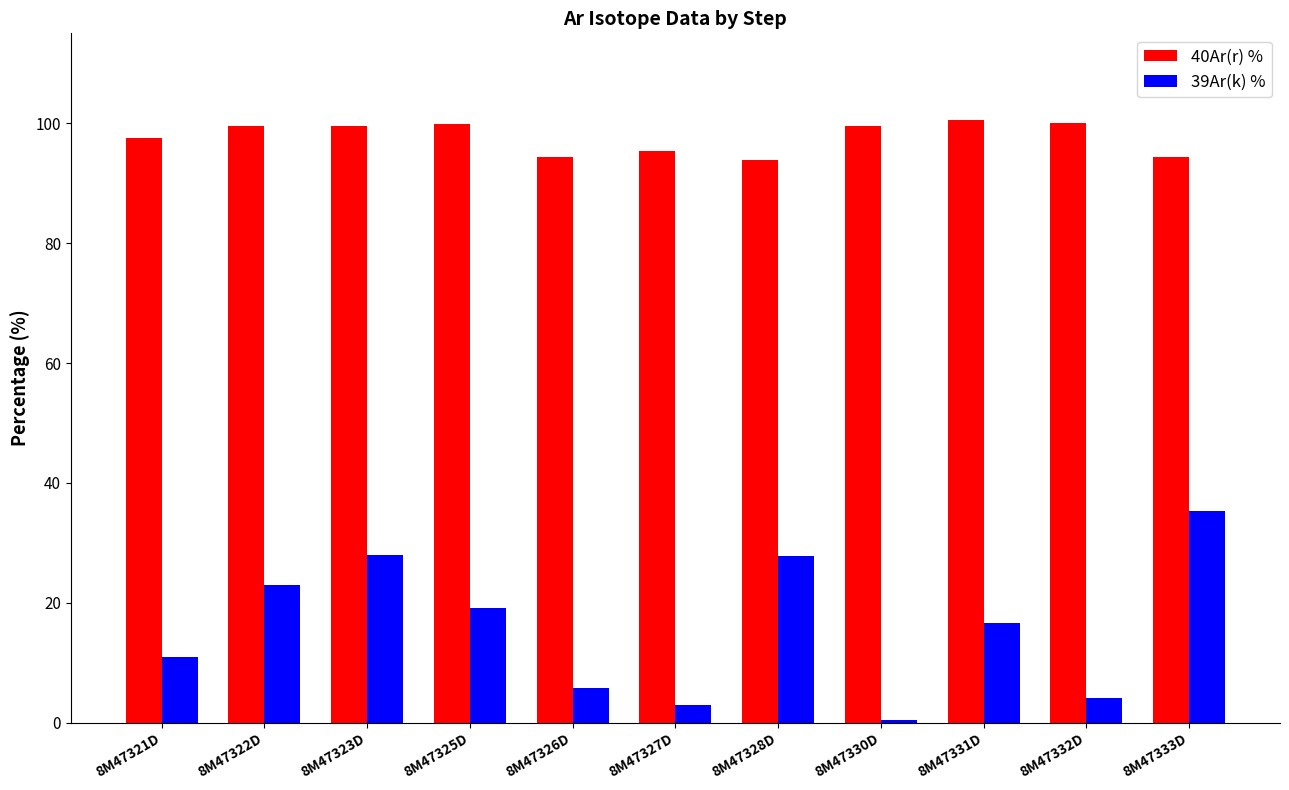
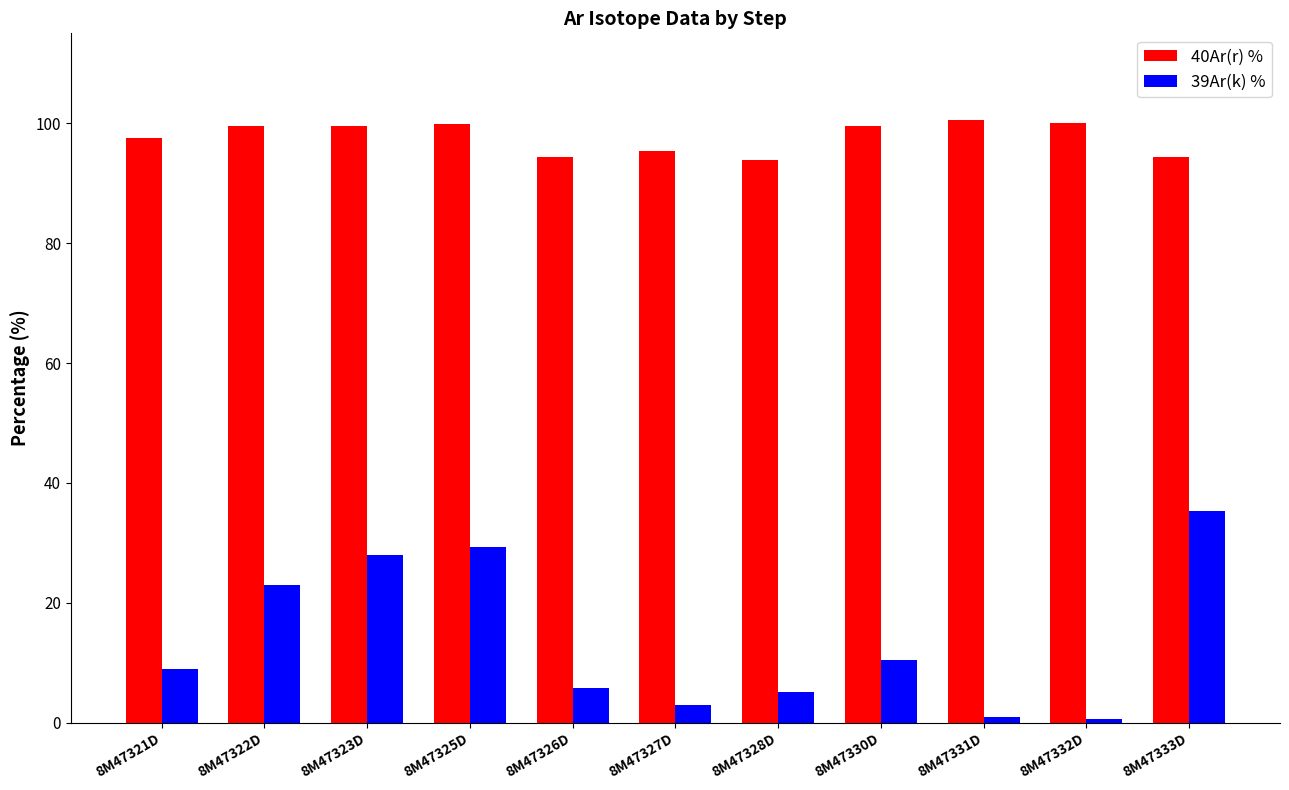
  {
    "40Ar(r) %": {
      "8M47321D": 98,
      "8M47322D": 99,
      "8M47323D": 100,
      "8M47325D": 100,
      "8M47326D": 94,
      "8M47327D": 95,
      "8M47328D": 94,
      "8M47330D": 99,
      "8M47331D": 101,
      "8M47332D": 100,
      "8M47333D": 94
    },
    "39Ar(k) %": {
-     "8M47321D": 11,
+     "8M47321D": 9,
      "8M47322D": 23,
      "8M47323D": 28,
-     "8M47325D": 19,
+     "8M47325D": 29,
      "8M47326D": 6,
      "8M47327D": 3,
-     "8M47328D": 28,
-     "8M47330D": 1,
-     "8M47331D": 17,
-     "8M47332D": 4,
+     "8M47328D": 5,
+     "8M47330D": 10,
+     "8M47331D": 1,
+     "8M47332D": 1,
      "8M47333D": 35
    }
  }
